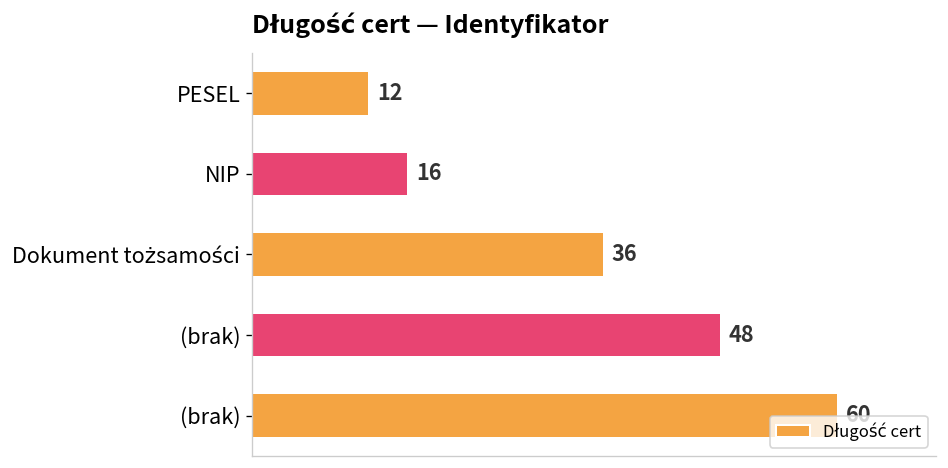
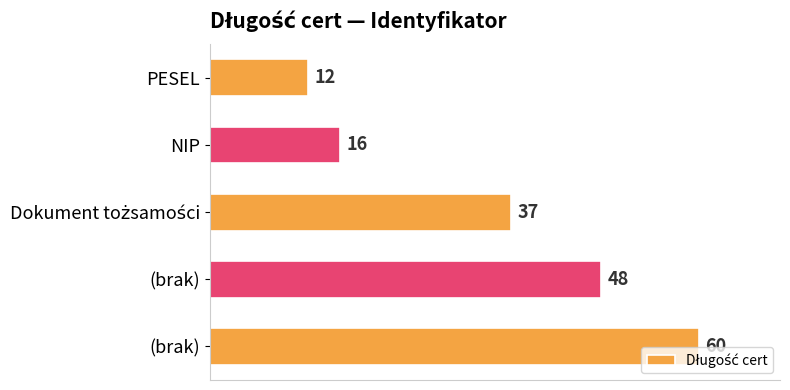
  {
    "PESEL": 12,
    "NIP": 16,
-   "Dokument tożsamości": 36
+   "Dokument tożsamości": 37
  }
